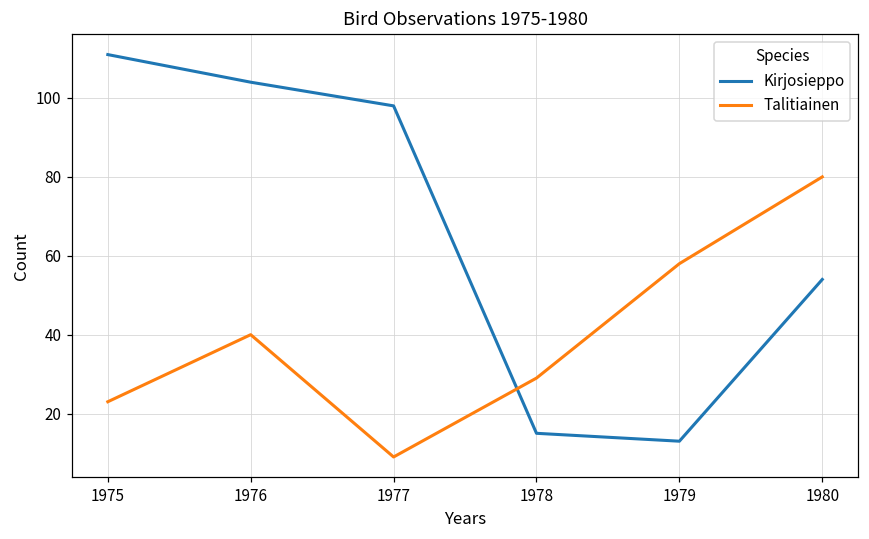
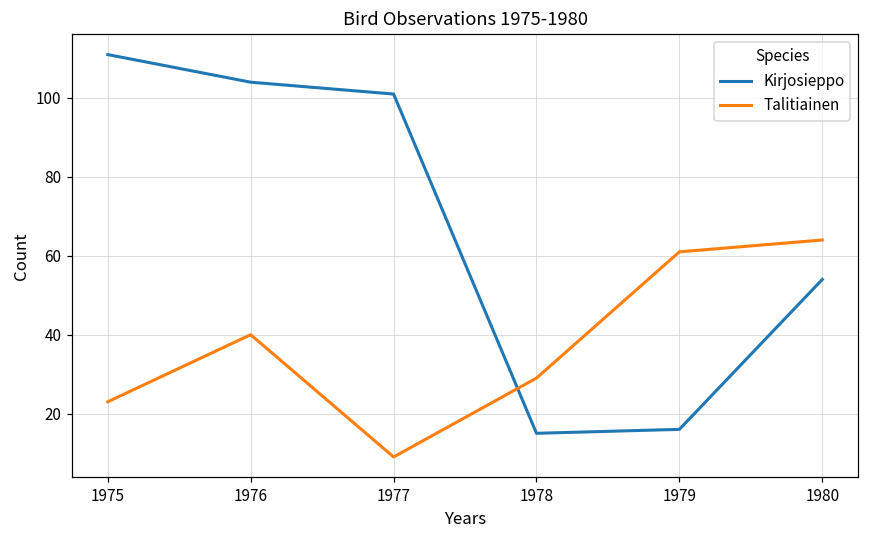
  {
    "Kirjosieppo": {
      "1975": 111,
      "1976": 104,
-     "1977": 98,
+     "1977": 101,
      "1978": 15,
-     "1979": 13,
+     "1979": 16,
      "1980": 54
    },
    "Talitiainen": {
      "1975": 23,
      "1976": 40,
      "1977": 9,
      "1978": 29,
-     "1979": 58,
-     "1980": 80
+     "1979": 61,
+     "1980": 64
    }
  }
